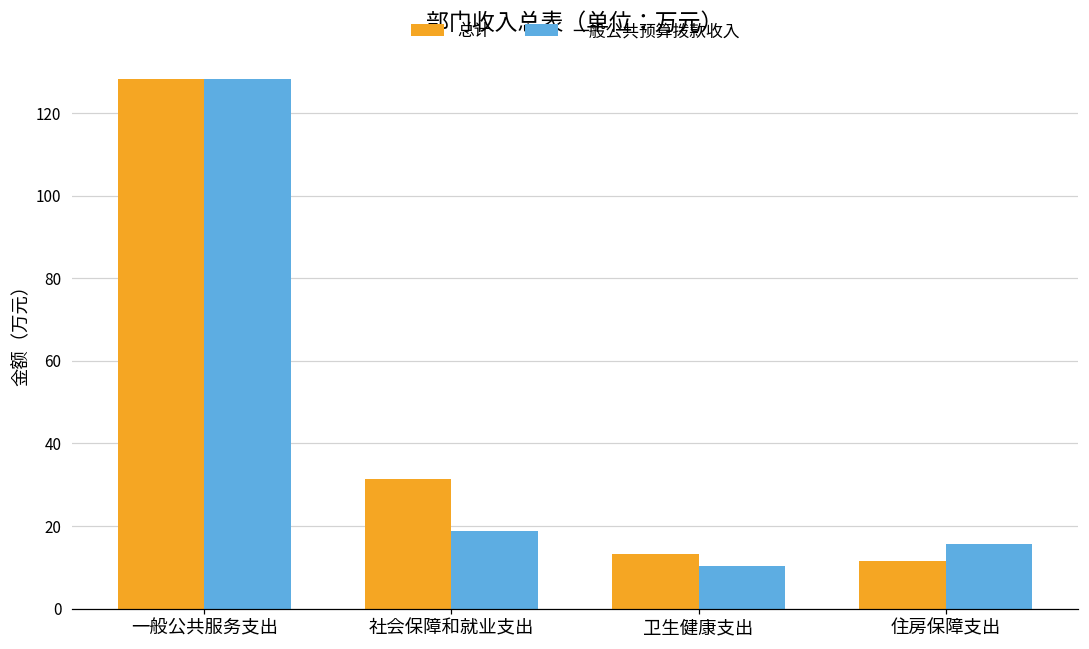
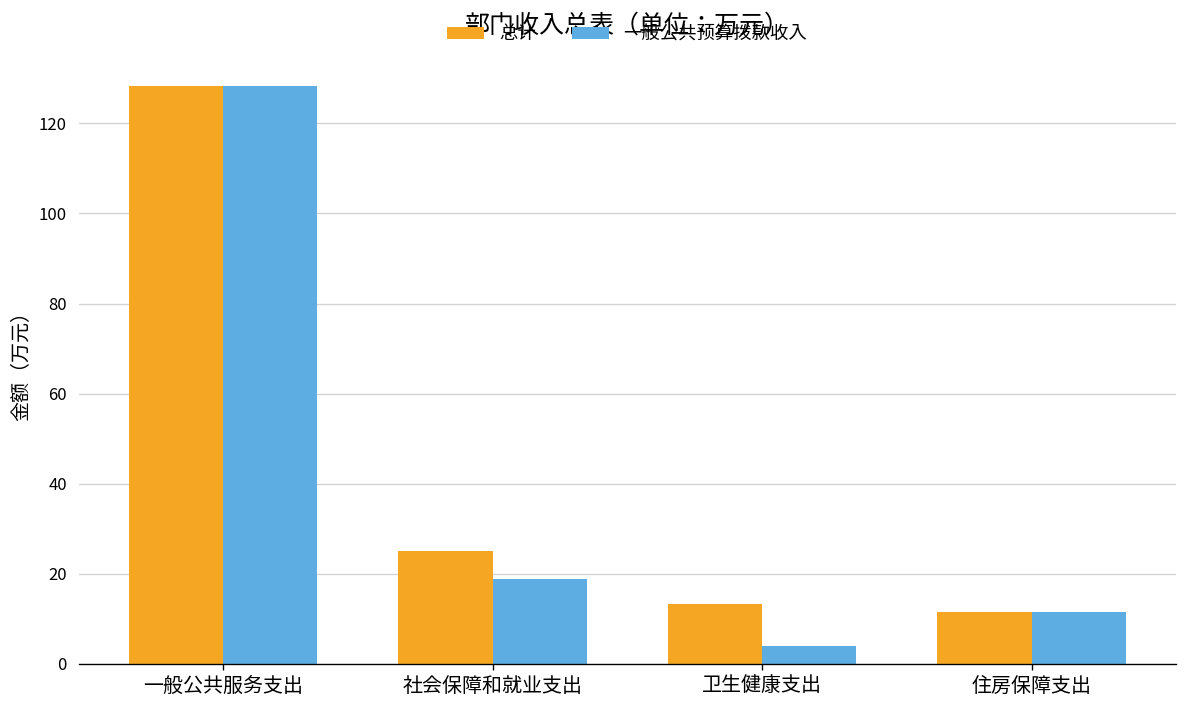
  {
    "总计": {
      "一般公共服务支出": 128,
-     "社会保障和就业支出": 31,
+     "社会保障和就业支出": 25,
      "卫生健康支出": 13,
      "住房保障支出": 12
    },
    "一般公共预算拨款收入": {
      "一般公共服务支出": 128,
      "社会保障和就业支出": 19,
-     "卫生健康支出": 10,
-     "住房保障支出": 16
+     "卫生健康支出": 4,
+     "住房保障支出": 12
    }
  }
